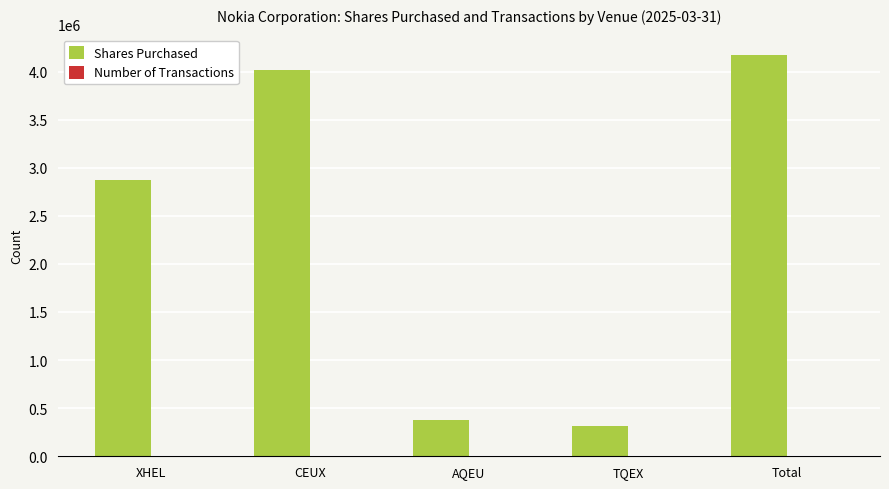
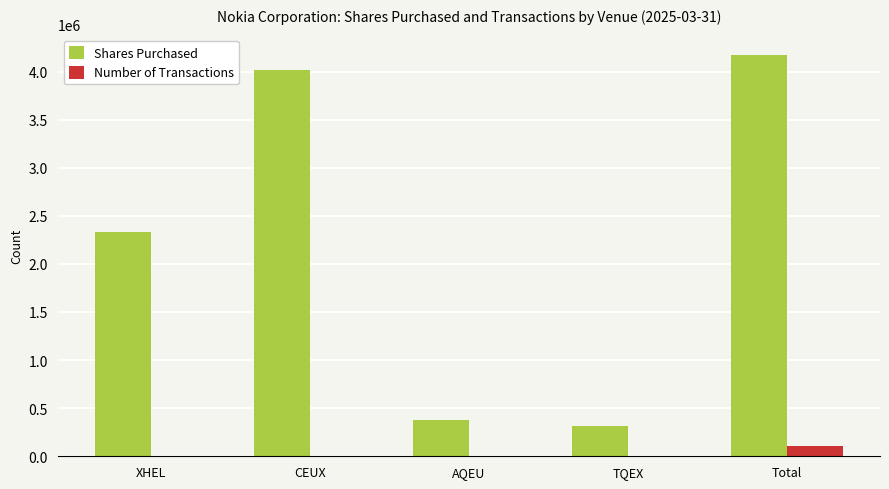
  {
    "Shares Purchased": {
-     "XHEL": 2900000,
+     "XHEL": 2300000,
      "CEUX": 4000000,
      "AQEU": 400000,
      "TQEX": 300000,
      "Total": 4200000
    },
    "Number of Transactions": {
-     "Total": 0
+     "Total": 100000
    }
  }
